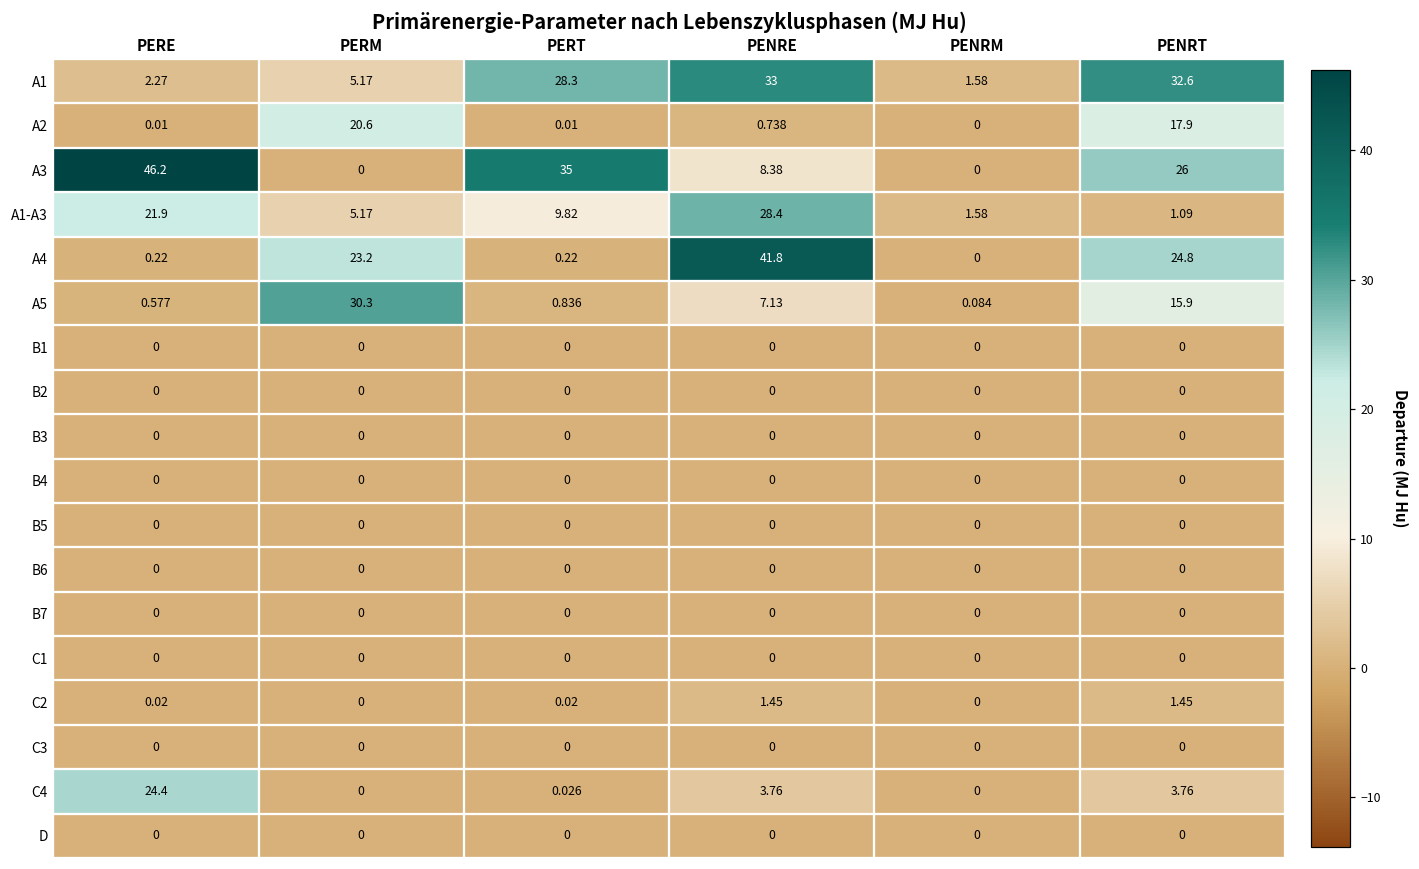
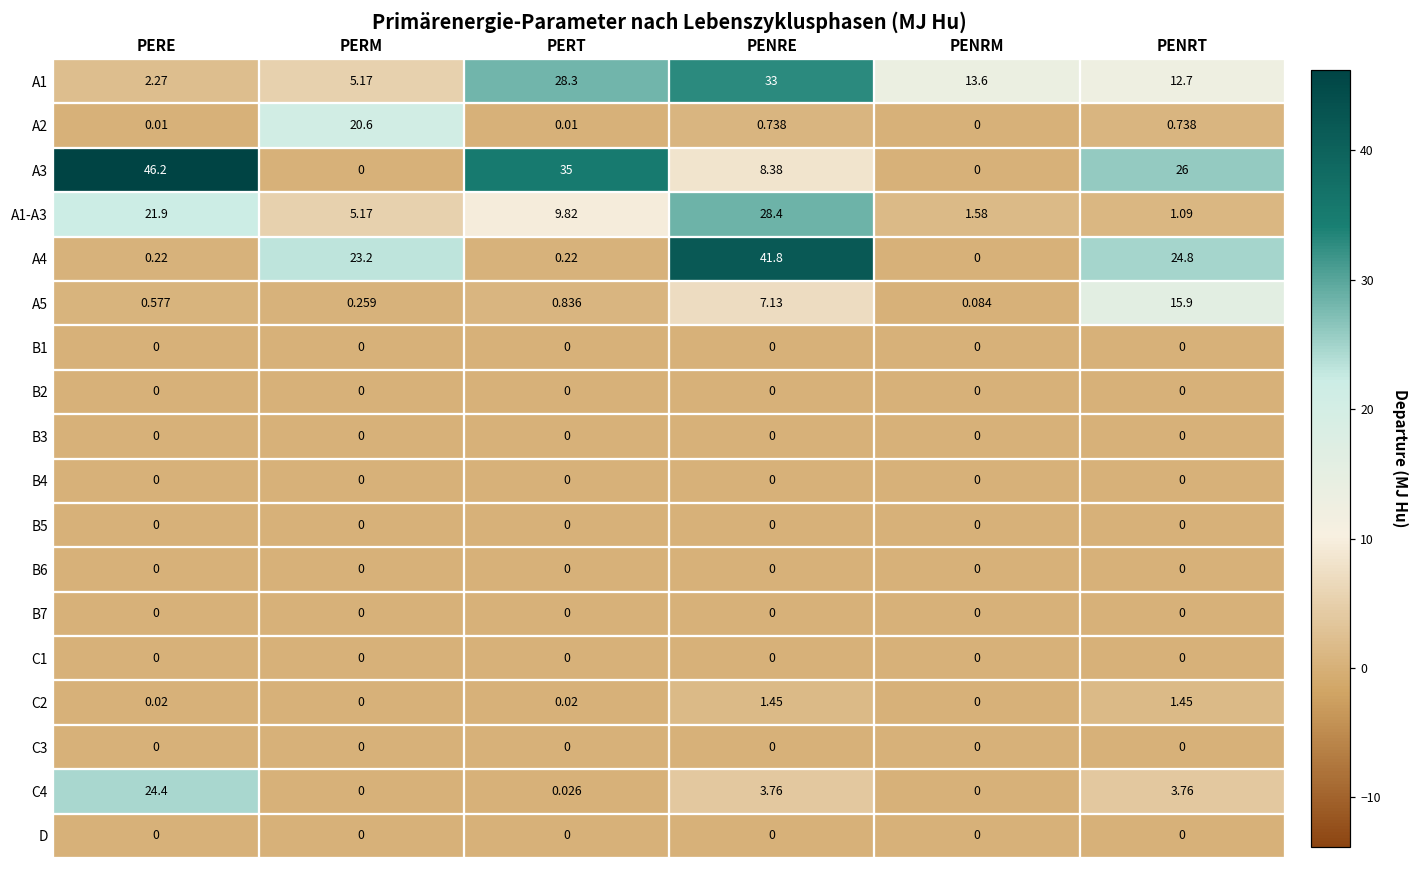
  {
    "A1": {
      "PERE": 2.27,
      "PERM": 5.17,
      "PERT": 28.3,
      "PENRE": 33,
-     "PENRM": 1.58,
-     "PENRT": 32.6
+     "PENRM": 13.6,
+     "PENRT": 12.7
    },
    "A2": {
      "PERE": 0.01,
      "PERM": 20.6,
      "PERT": 0.01,
      "PENRE": 0.738,
      "PENRM": 0,
-     "PENRT": 17.9
+     "PENRT": 0.738
    },
    "A3": {
      "PERE": 46.2,
      "PERM": 0,
      "PERT": 35,
      "PENRE": 8.38,
      "PENRM": 0,
      "PENRT": 26
    },
    "A1-A3": {
      "PERE": 21.9,
      "PERM": 5.17,
      "PERT": 9.82,
      "PENRE": 28.4,
      "PENRM": 1.58,
      "PENRT": 1.09
    },
    "A4": {
      "PERE": 0.22,
      "PERM": 23.2,
      "PERT": 0.22,
      "PENRE": 41.8,
      "PENRM": 0,
      "PENRT": 24.8
    },
    "A5": {
      "PERE": 0.577,
-     "PERM": 30.3,
+     "PERM": 0.259,
      "PERT": 0.836,
      "PENRE": 7.13,
      "PENRM": 0.084,
      "PENRT": 15.9
    },
    "B1": {
      "PERE": 0,
      "PERM": 0,
      "PERT": 0,
      "PENRE": 0,
      "PENRM": 0,
      "PENRT": 0
    },
    "B2": {
      "PERE": 0,
      "PERM": 0,
      "PERT": 0,
      "PENRE": 0,
      "PENRM": 0,
      "PENRT": 0
    },
    "B3": {
      "PERE": 0,
      "PERM": 0,
      "PERT": 0,
      "PENRE": 0,
      "PENRM": 0,
      "PENRT": 0
    },
    "B4": {
      "PERE": 0,
      "PERM": 0,
      "PERT": 0,
      "PENRE": 0,
      "PENRM": 0,
      "PENRT": 0
    },
    "B5": {
      "PERE": 0,
      "PERM": 0,
      "PERT": 0,
      "PENRE": 0,
      "PENRM": 0,
      "PENRT": 0
    },
    "B6": {
      "PERE": 0,
      "PERM": 0,
      "PERT": 0,
      "PENRE": 0,
      "PENRM": 0,
      "PENRT": 0
    },
    "B7": {
      "PERE": 0,
      "PERM": 0,
      "PERT": 0,
      "PENRE": 0,
      "PENRM": 0,
      "PENRT": 0
    },
    "C1": {
      "PERE": 0,
      "PERM": 0,
      "PERT": 0,
      "PENRE": 0,
      "PENRM": 0,
      "PENRT": 0
    },
    "C2": {
      "PERE": 0.02,
      "PERM": 0,
      "PERT": 0.02,
      "PENRE": 1.45,
      "PENRM": 0,
      "PENRT": 1.45
    },
    "C3": {
      "PERE": 0,
      "PERM": 0,
      "PERT": 0,
      "PENRE": 0,
      "PENRM": 0,
      "PENRT": 0
    },
    "C4": {
      "PERE": 24.4,
      "PERM": 0,
      "PERT": 0.026,
      "PENRE": 3.76,
      "PENRM": 0,
      "PENRT": 3.76
    },
    "D": {
      "PERE": 0,
      "PERM": 0,
      "PERT": 0,
      "PENRE": 0,
      "PENRM": 0,
      "PENRT": 0
    }
  }
